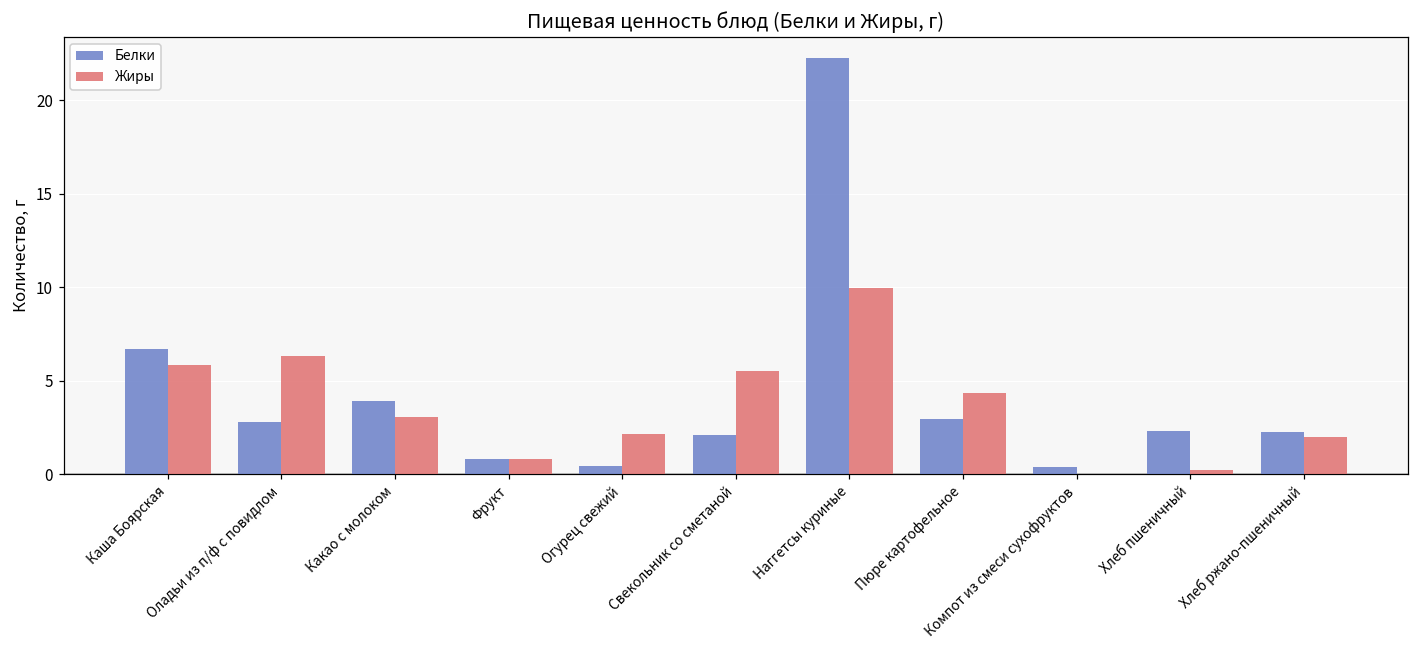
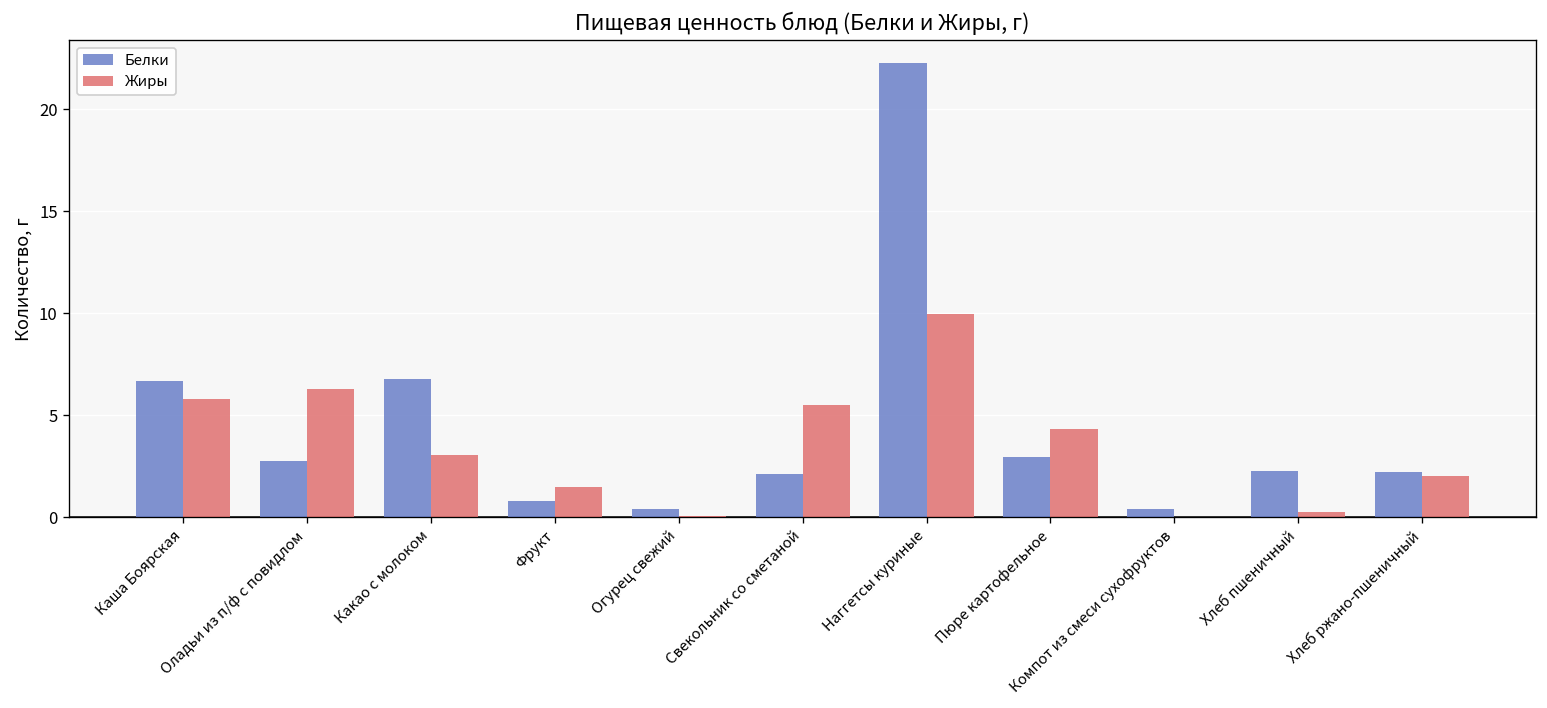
  {
    "Белки": {
      "Каша Боярская": 6.7,
      "Оладьи из п/ф с повидлом": 2.8,
-     "Какао с молоком": 3.9,
+     "Какао с молоком": 6.8,
      "Фрукт": 0.8,
      "Огурец свежий": 0.4,
      "Свекольник со сметаной": 2.1,
      "Наггетсы куриные": 22.3,
      "Пюре картофельное": 2.9,
      "Компот из смеси сухофруктов": 0.4,
      "Хлеб пшеничный": 2.3,
      "Хлеб ржано-пшеничный": 2.2
    },
    "Жиры": {
      "Каша Боярская": 5.8,
      "Оладьи из п/ф с повидлом": 6.3,
      "Какао с молоком": 3.1,
-     "Фрукт": 0.8,
-     "Огурец свежий": 2.1,
+     "Фрукт": 1.5,
+     "Огурец свежий": 0.1,
      "Свекольник со сметаной": 5.5,
      "Наггетсы куриные": 10.0,
      "Пюре картофельное": 4.3,
      "Компот из смеси сухофруктов": 0.0,
      "Хлеб пшеничный": 0.2,
      "Хлеб ржано-пшеничный": 2.0
    }
  }
